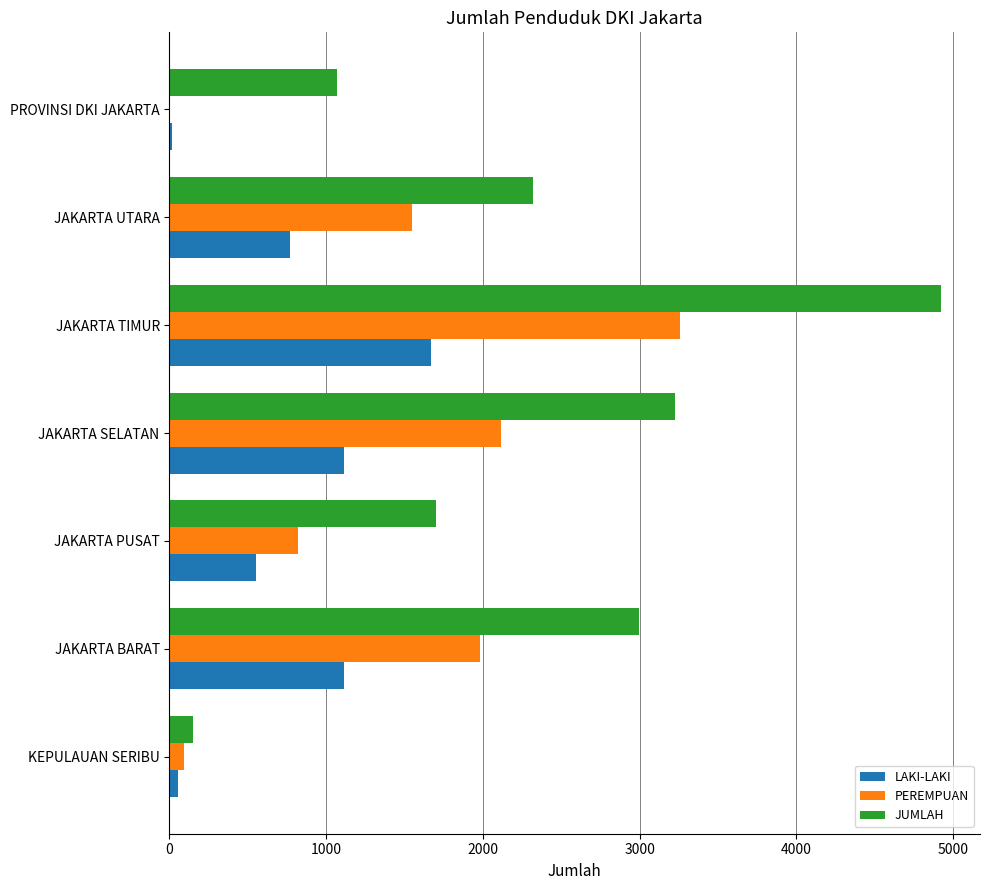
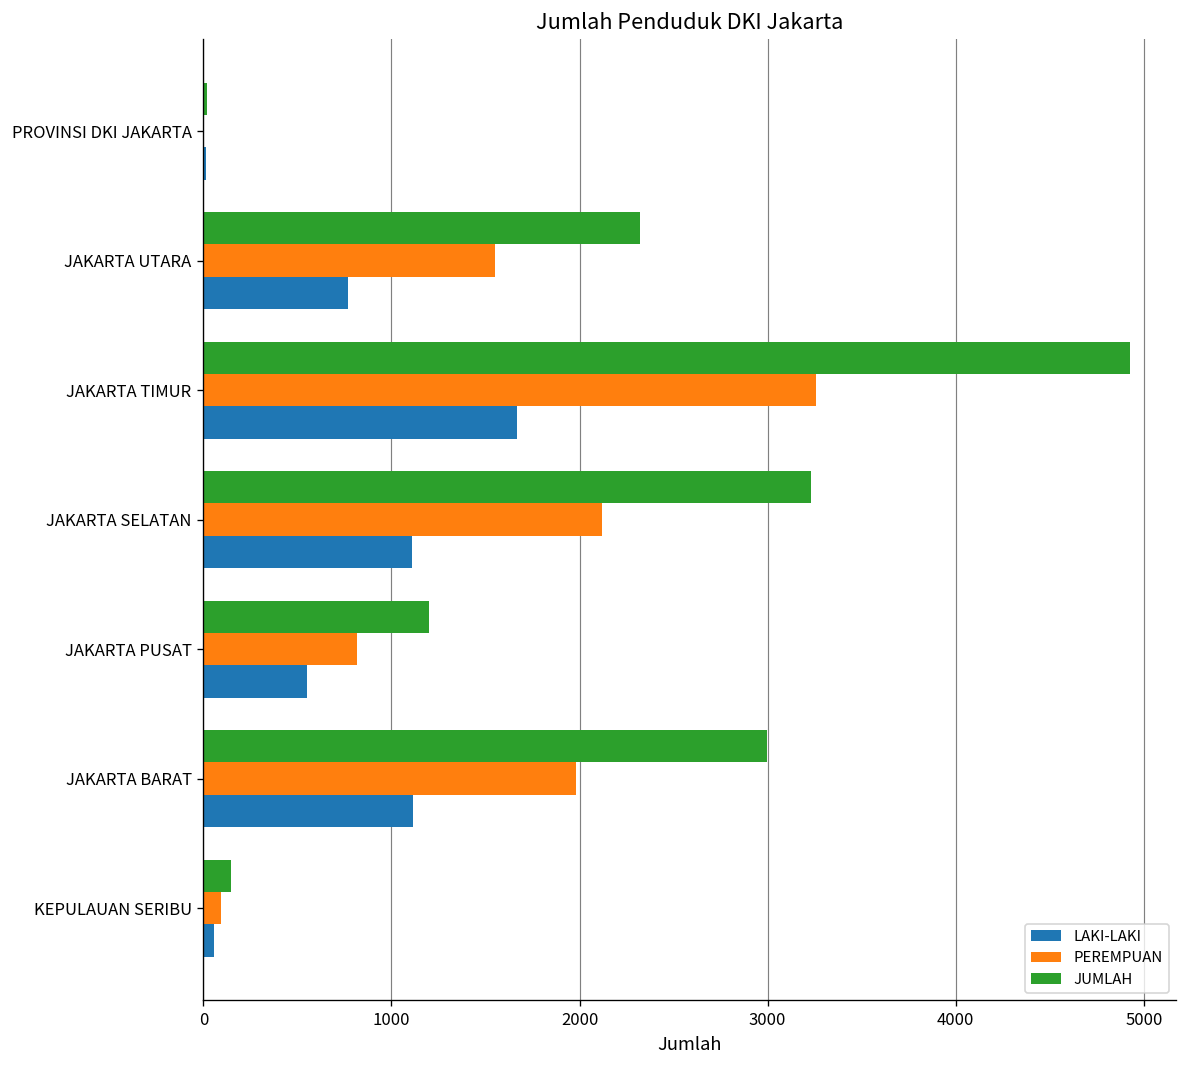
  {
    "LAKI-LAKI": {
      "PROVINSI DKI JAKARTA": 20,
      "JAKARTA UTARA": 770,
      "JAKARTA TIMUR": 1670,
      "JAKARTA SELATAN": 1110,
      "JAKARTA PUSAT": 550,
      "JAKARTA BARAT": 1110,
      "KEPULAUAN SERIBU": 50
    },
    "PEREMPUAN": {
      "JAKARTA UTARA": 1550,
      "JAKARTA TIMUR": 3260,
      "JAKARTA SELATAN": 2120,
      "JAKARTA PUSAT": 820,
      "JAKARTA BARAT": 1980,
      "KEPULAUAN SERIBU": 100
    },
    "JUMLAH": {
-     "PROVINSI DKI JAKARTA": 1070,
+     "PROVINSI DKI JAKARTA": 20,
      "JAKARTA UTARA": 2320,
      "JAKARTA TIMUR": 4930,
      "JAKARTA SELATAN": 3230,
-     "JAKARTA PUSAT": 1700,
+     "JAKARTA PUSAT": 1200,
      "JAKARTA BARAT": 3000,
      "KEPULAUAN SERIBU": 150
    }
  }
